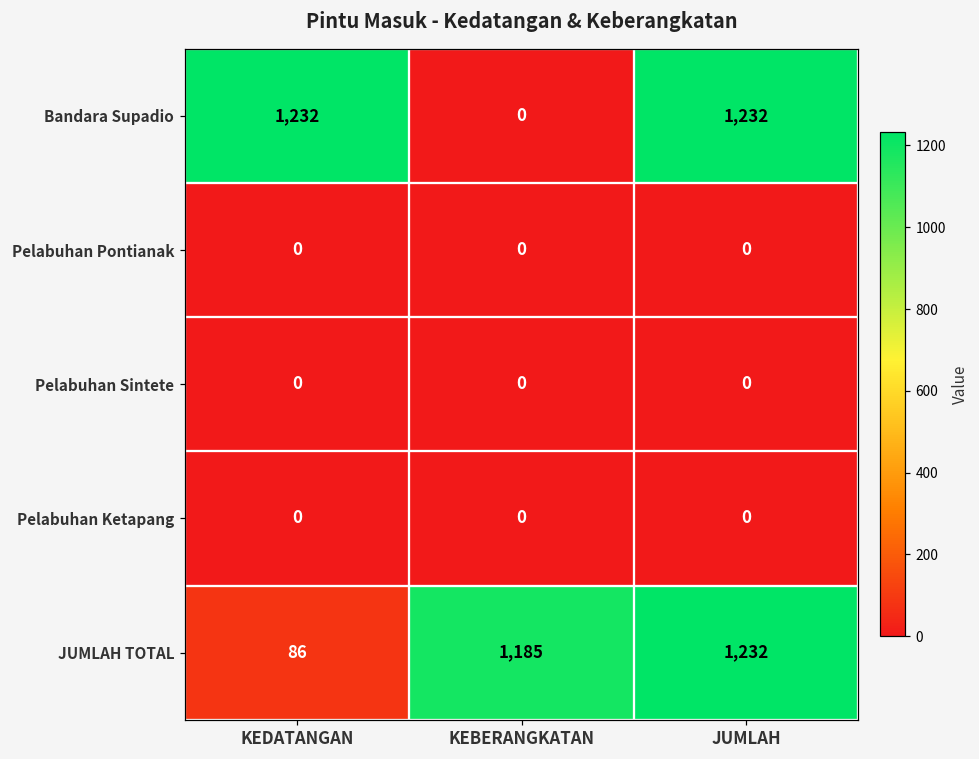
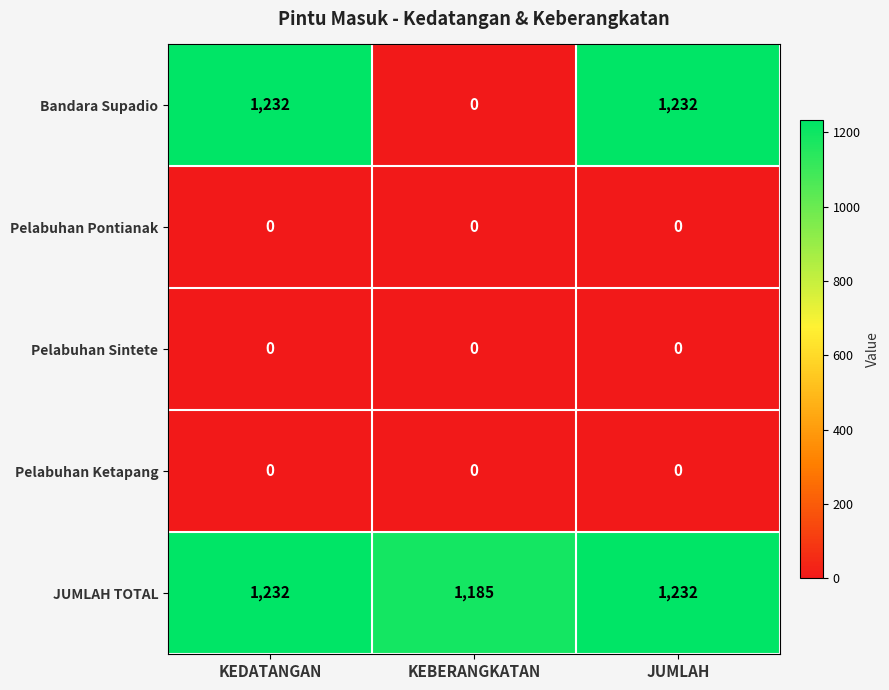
  {
    "Bandara Supadio": {
      "KEDATANGAN": "1,232",
      "KEBERANGKATAN": "0",
      "JUMLAH": "1,232"
    },
    "Pelabuhan Pontianak": {
      "KEDATANGAN": "0",
      "KEBERANGKATAN": "0",
      "JUMLAH": "0"
    },
    "Pelabuhan Sintete": {
      "KEDATANGAN": "0",
      "KEBERANGKATAN": "0",
      "JUMLAH": "0"
    },
    "Pelabuhan Ketapang": {
      "KEDATANGAN": "0",
      "KEBERANGKATAN": "0",
      "JUMLAH": "0"
    },
    "JUMLAH TOTAL": {
-     "KEDATANGAN": "86",
+     "KEDATANGAN": "1,232",
      "KEBERANGKATAN": "1,185",
      "JUMLAH": "1,232"
    }
  }
